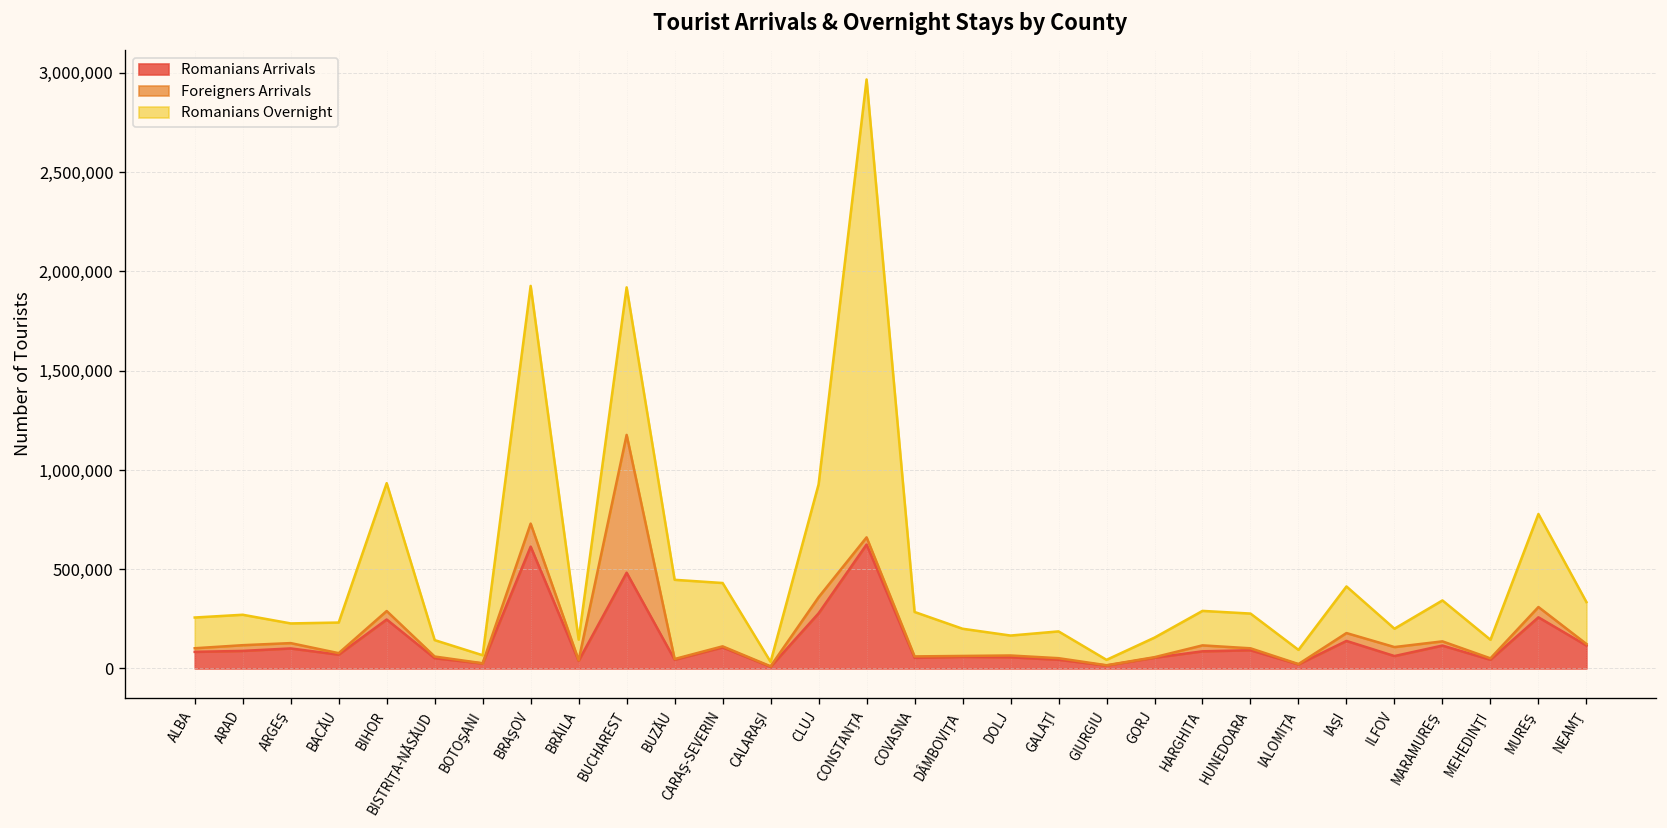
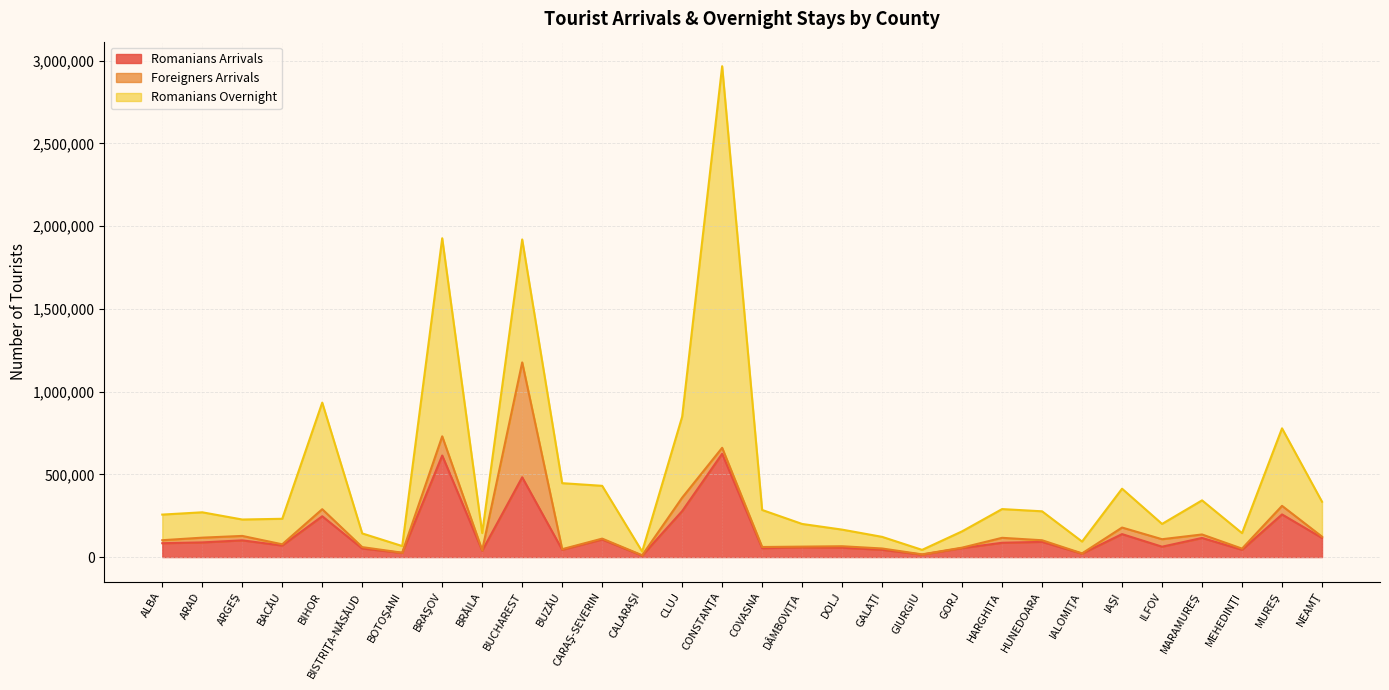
  {
    "Romanians Overnight": {
      "ALBA": "150,000",
      "ARAD": "150,000",
      "ARGEŞ": "100,000",
      "BACĂU": "150,000",
      "BIHOR": "640,000",
      "BISTRIŢA-NĂSĂUD": "80,000",
      "BOTOŞANI": "40,000",
      "BRAŞOV": "1,200,000",
      "BRĂILA": "100,000",
      "BUCHAREST": "740,000",
      "BUZĂU": "400,000",
      "CARAŞ-SEVERIN": "320,000",
      "CALARAŞI": "20,000",
-     "CLUJ": "570,000",
+     "CLUJ": "490,000",
      "CONSTANŢA": "2,310,000",
      "COVASNA": "220,000",
      "DÂMBOVIŢA": "140,000",
      "DOLJ": "100,000",
-     "GALAŢI": "130,000",
+     "GALAŢI": "70,000",
      "GIURGIU": "30,000",
      "GORJ": "100,000",
      "HARGHITA": "170,000",
      "HUNEDOARA": "180,000",
      "IALOMIŢA": "70,000",
      "IAŞI": "230,000",
      "ILFOV": "90,000",
      "MARAMUREŞ": "210,000",
      "MEHEDINŢI": "90,000",
      "MUREŞ": "470,000",
      "NEAMŢ": "210,000"
    }
  }
